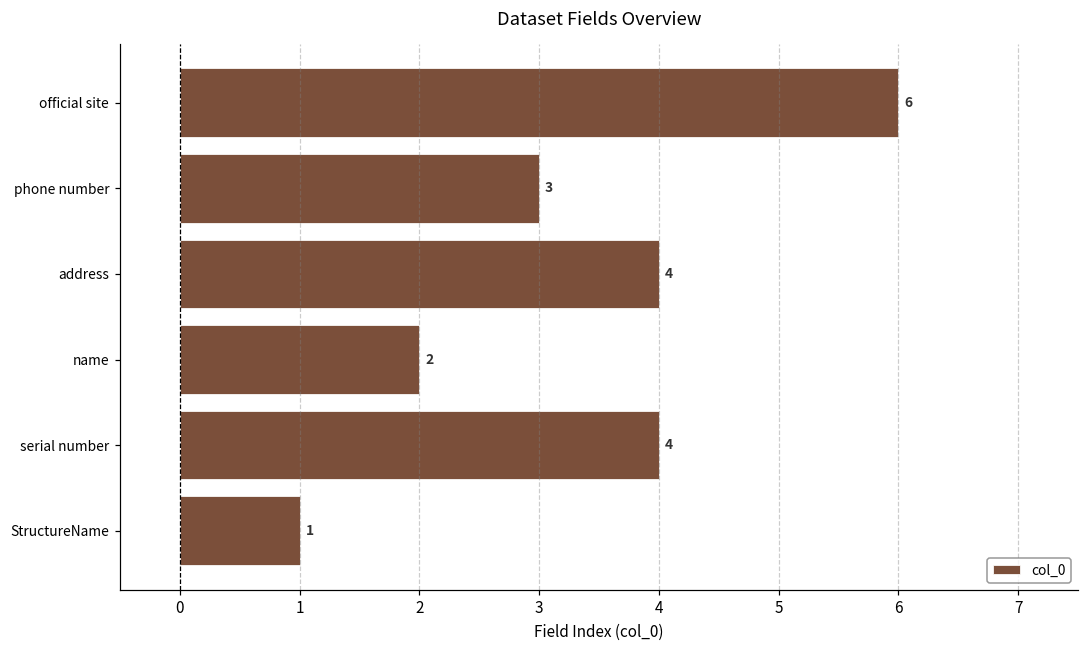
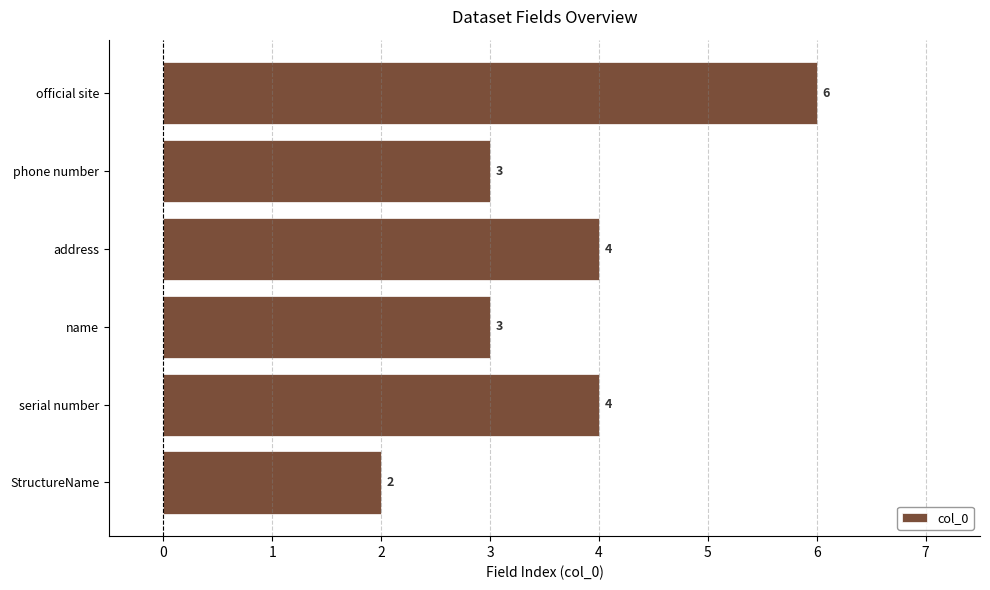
  {
    "official site": 6,
    "phone number": 3,
    "address": 4,
-   "name": 2,
+   "name": 3,
    "serial number": 4,
-   "StructureName": 1
+   "StructureName": 2
  }
